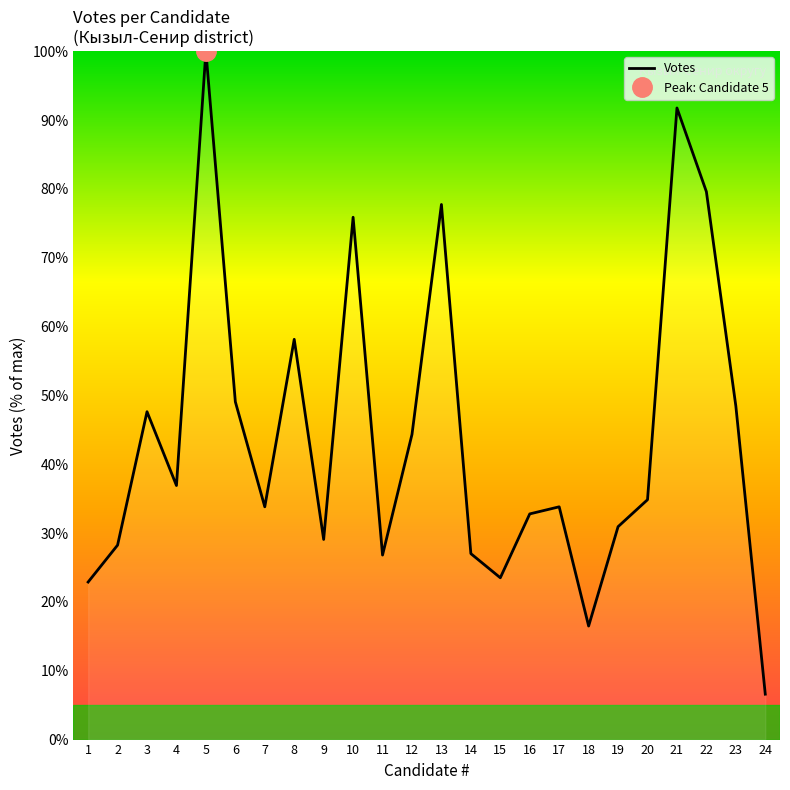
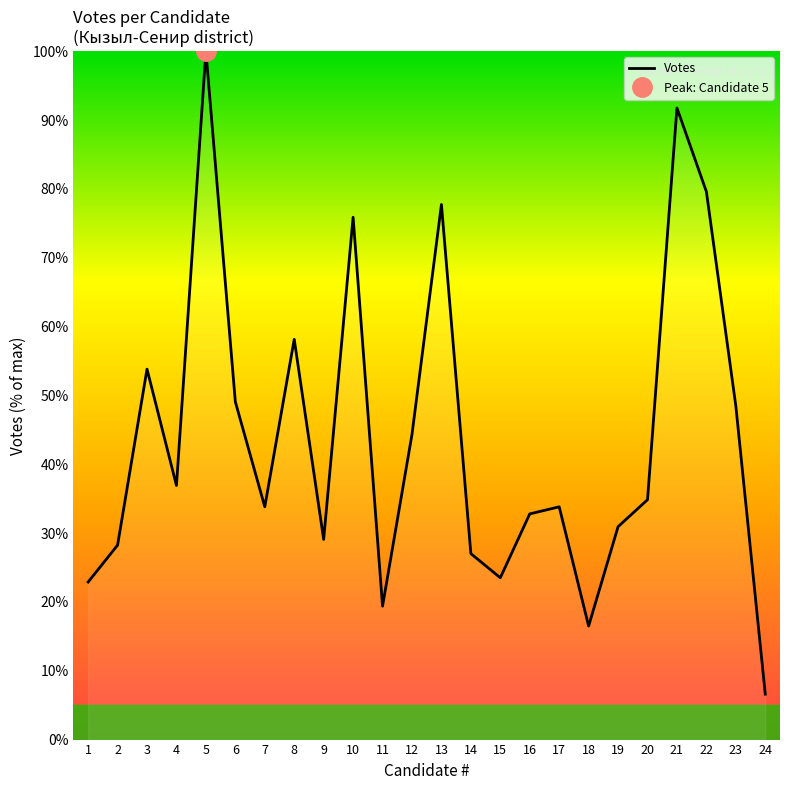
  {
    "Votes": {
      "1": "23%",
      "2": "28%",
-     "3": "48%",
+     "3": "54%",
      "4": "37%",
      "6": "49%",
      "7": "34%",
      "8": "58%",
      "9": "29%",
      "10": "76%",
-     "11": "27%",
+     "11": "19%",
      "12": "44%",
      "13": "78%",
      "14": "27%",
      "15": "24%",
      "16": "33%",
      "17": "34%",
      "18": "16%",
      "19": "31%",
      "20": "35%",
      "21": "92%",
      "22": "80%",
      "23": "48%",
      "24": "7%"
    }
  }
